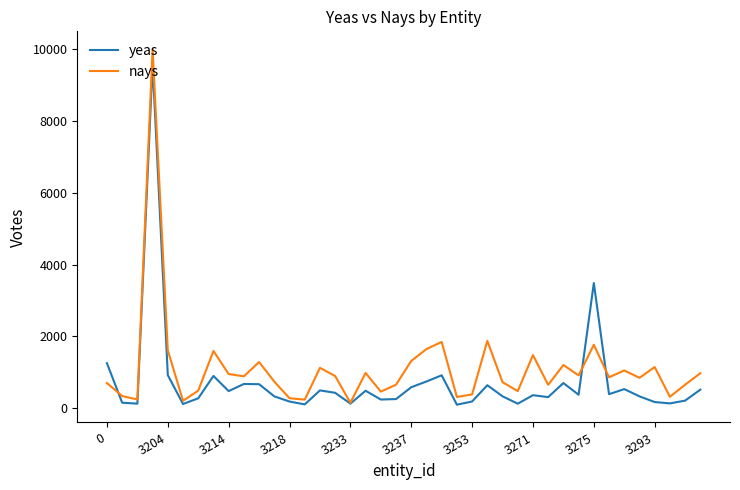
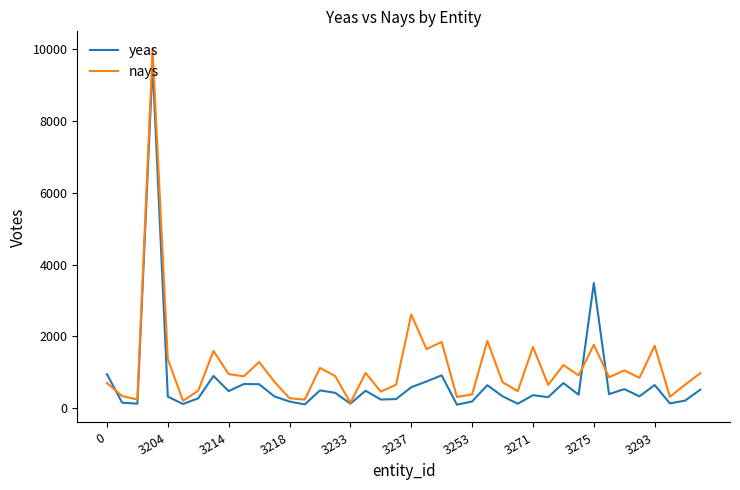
  {
    "yeas": {
-     "0": 1300,
-     "3204": 900,
+     "0": 1000,
+     "3204": 300,
      "3214": 500,
      "3218": 200,
      "3237": 600,
      "3253": 200,
      "3271": 400,
      "3275": 3500,
-     "3293": 200
+     "3293": 700
    },
    "nays": {
      "0": 700,
-     "3204": 1600,
+     "3204": 1400,
      "3214": 1000,
      "3218": 300,
-     "3237": 1300,
+     "3237": 2600,
      "3253": 400,
-     "3271": 1500,
+     "3271": 1700,
      "3275": 1800,
-     "3293": 1200
+     "3293": 1700
    }
  }
